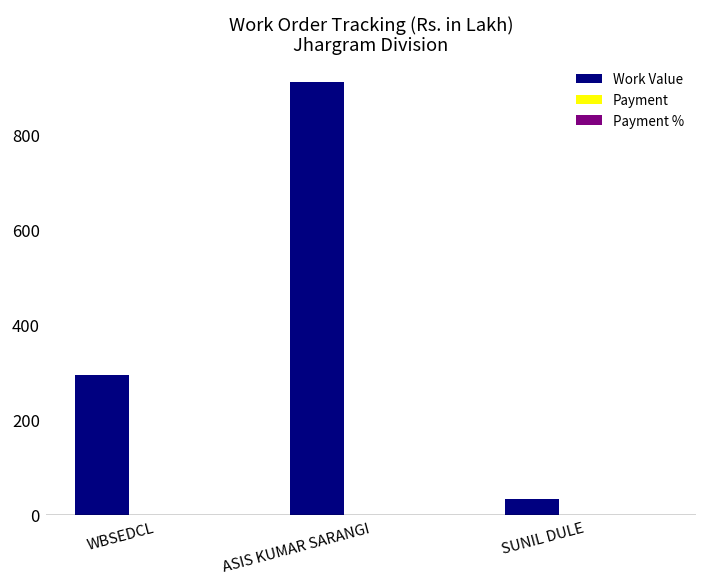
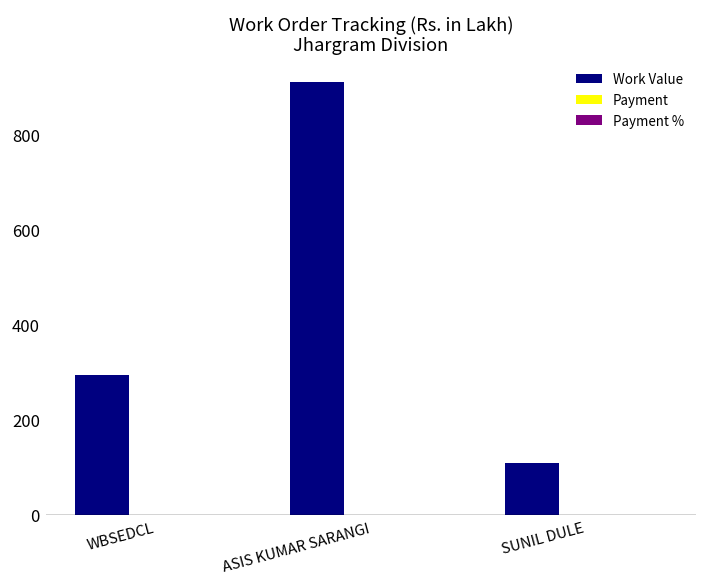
  {
    "Work Value": {
      "WBSEDCL": 290,
      "ASIS KUMAR SARANGI": 910,
-     "SUNIL DULE": 30
+     "SUNIL DULE": 110
    },
    "Payment": {
      "WBSEDCL": 0,
      "ASIS KUMAR SARANGI": 0,
      "SUNIL DULE": 0
    },
    "Payment %": {
      "WBSEDCL": 0,
      "ASIS KUMAR SARANGI": 0,
      "SUNIL DULE": 0
    }
  }
